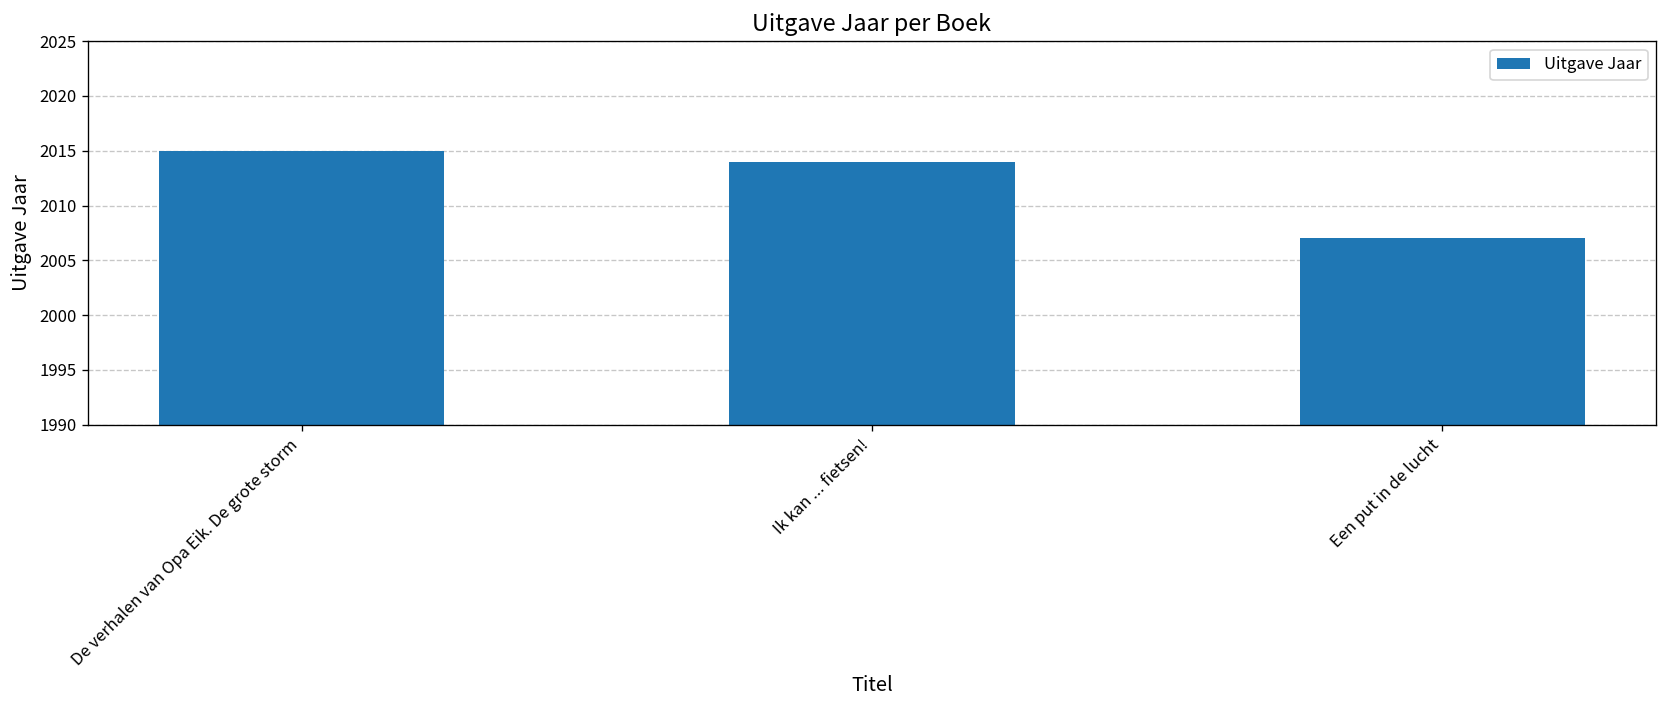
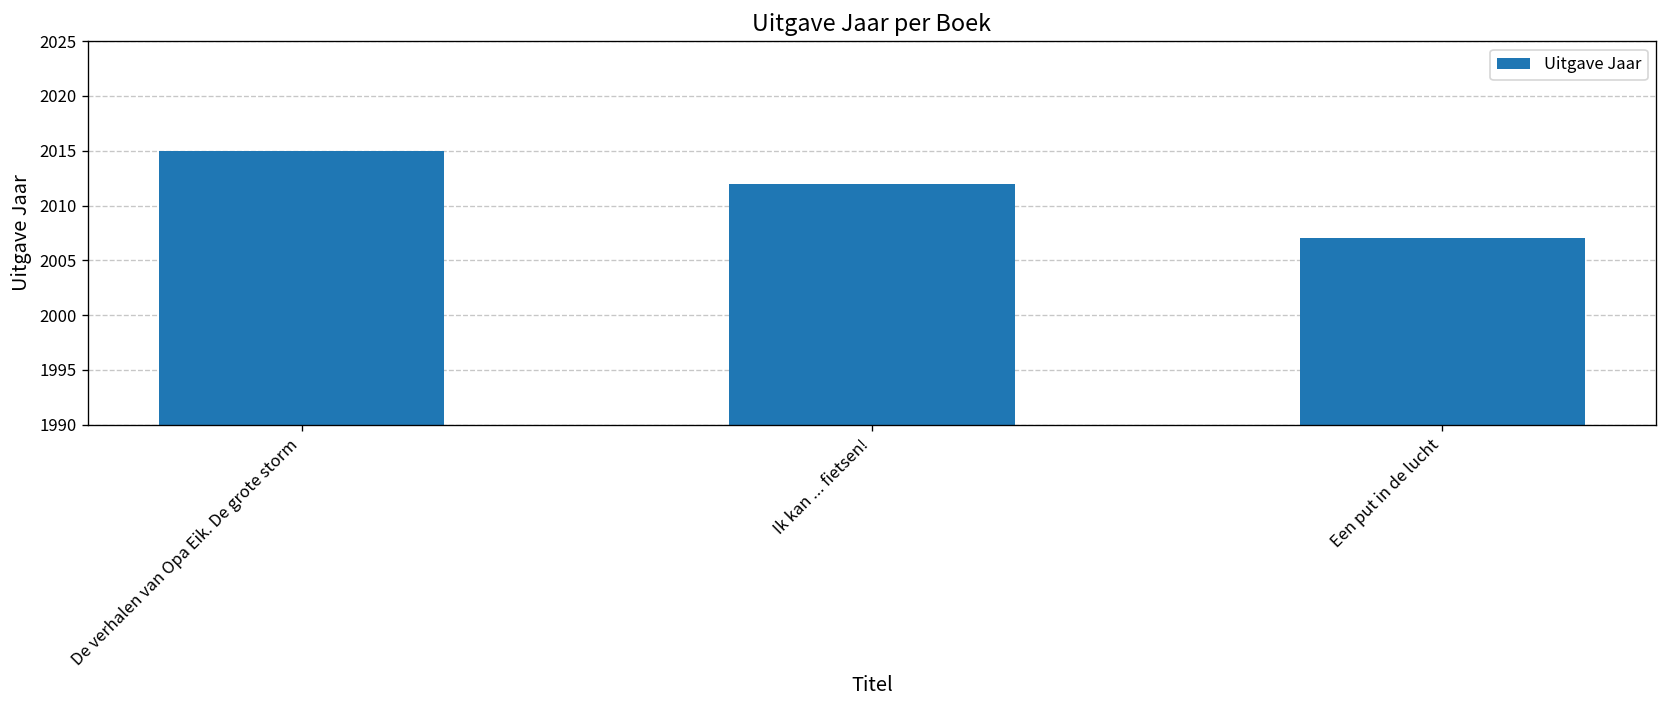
  {
    "De verhalen van Opa Eik. De grote storm": 2015,
-   "Ik kan ... fietsen!": 2014,
+   "Ik kan ... fietsen!": 2012,
    "Een put in de lucht": 2007
  }
